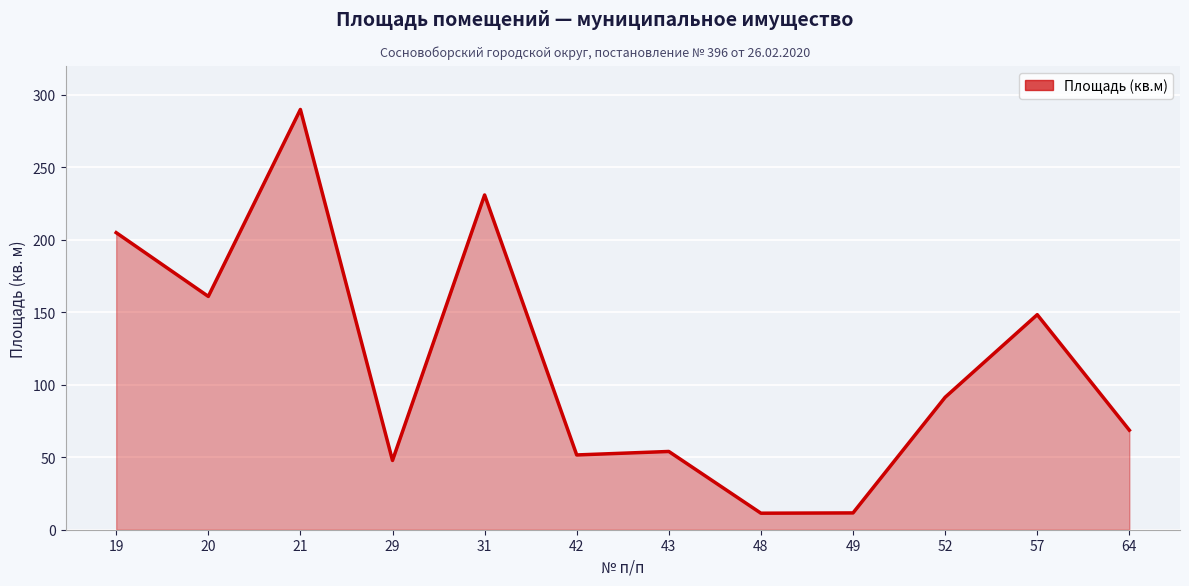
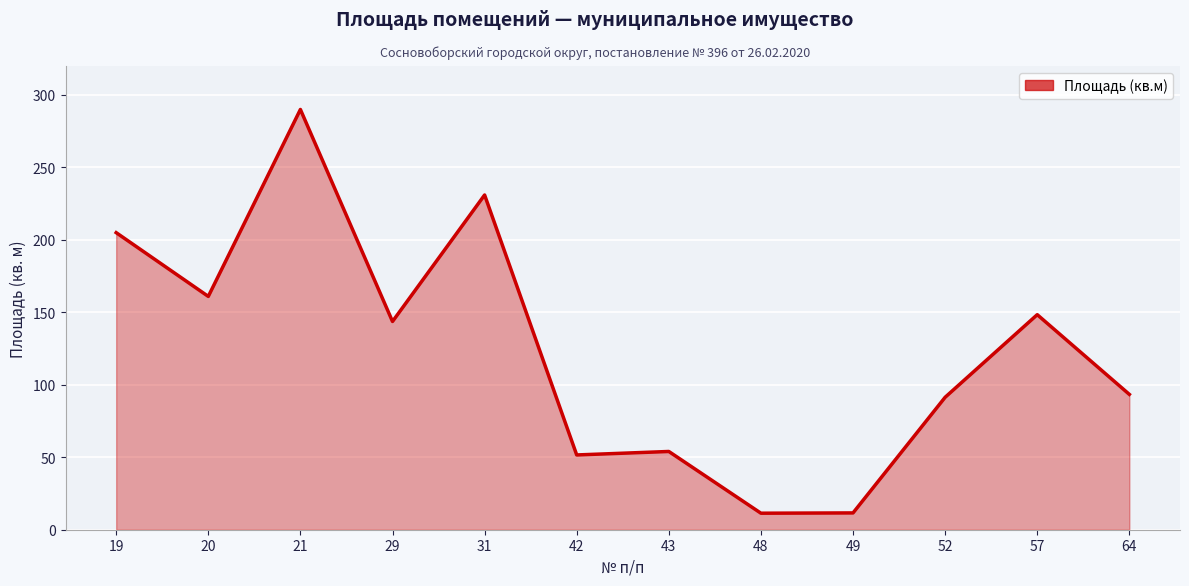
  {
    "19": 205,
    "20": 161,
    "21": 290,
-   "29": 48,
+   "29": 144,
    "31": 231,
    "42": 52,
    "43": 54,
    "48": 11,
    "49": 12,
    "52": 91,
    "57": 148,
-   "64": 69
+   "64": 93
  }
